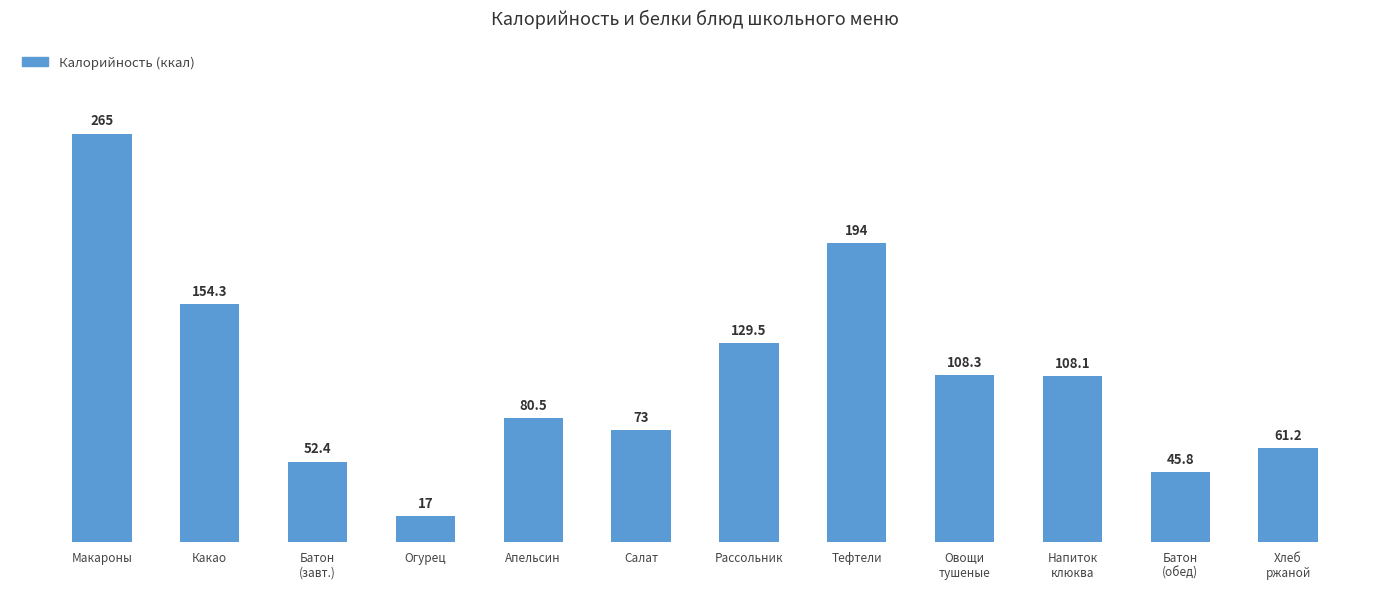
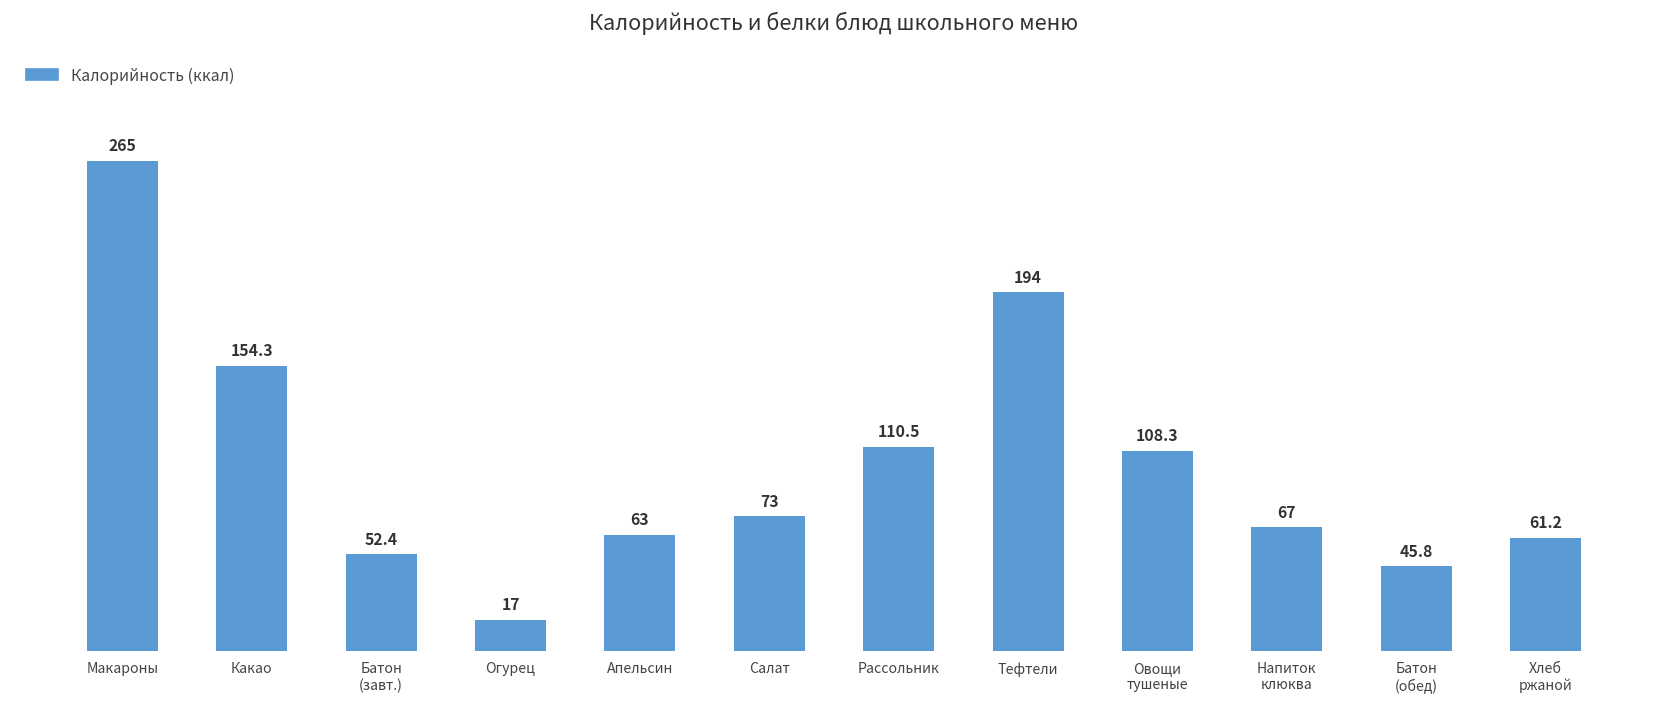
  {
    "Макароны": 265,
    "Какао": 154.3,
    "Батон (завт.)": 52.4,
    "Огурец": 17,
-   "Апельсин": 80.5,
+   "Апельсин": 63,
    "Салат": 73,
-   "Рассольник": 129.5,
+   "Рассольник": 110.5,
    "Тефтели": 194,
    "Овощи тушеные": 108.3,
-   "Напиток клюква": 108.1,
+   "Напиток клюква": 67,
    "Батон (обед)": 45.8,
    "Хлеб ржаной": 61.2
  }
